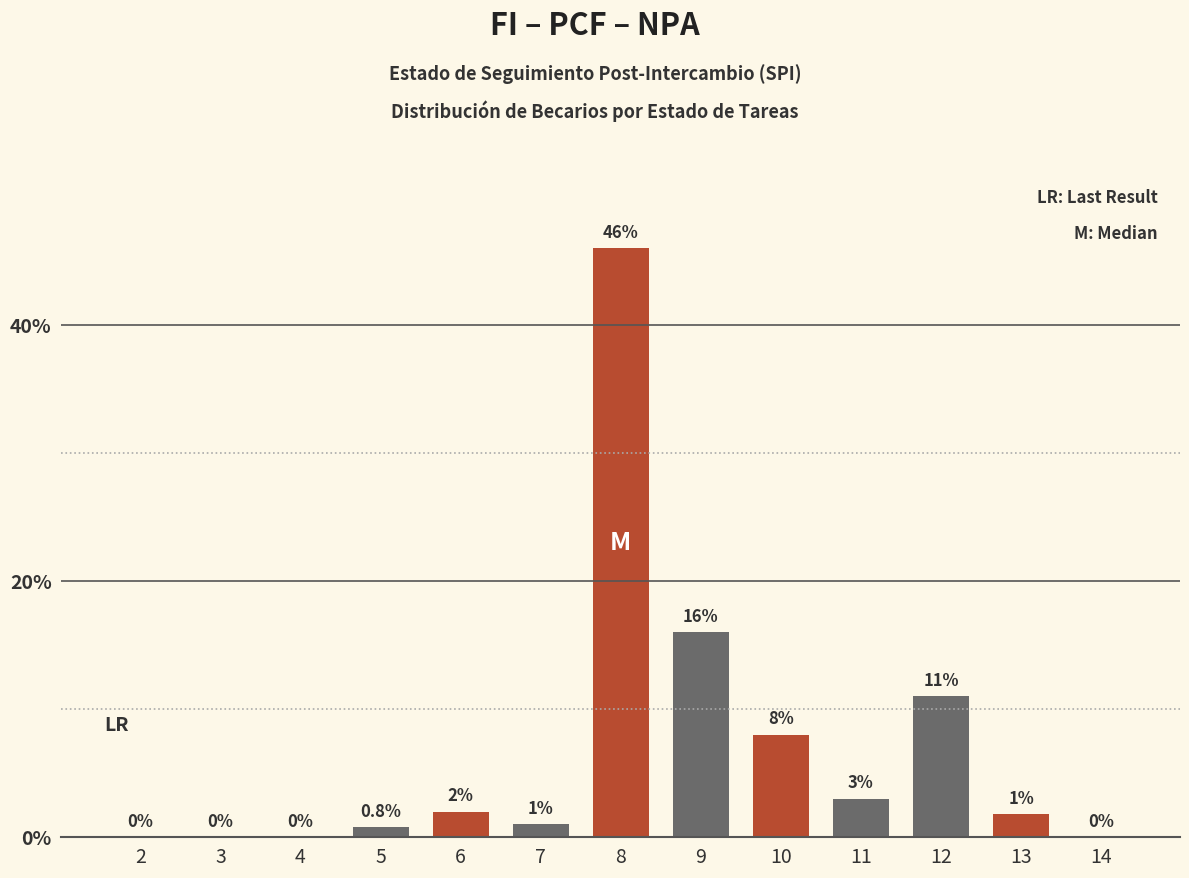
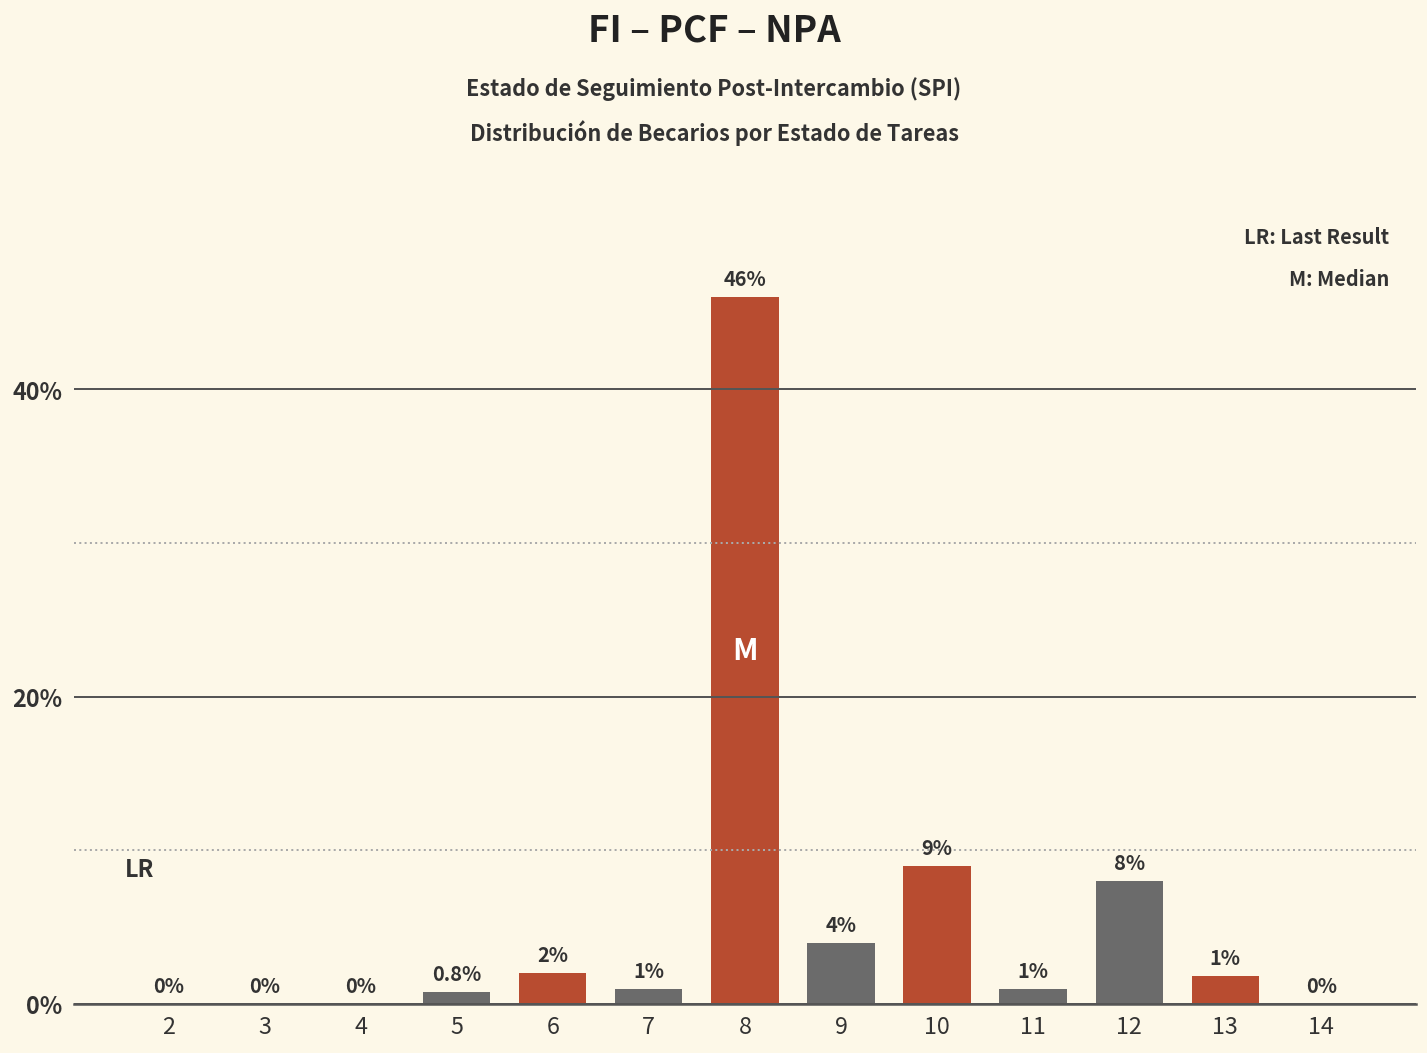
  {
    "2": "0%",
    "3": "0%",
    "4": "0%",
    "5": "0.8%",
    "6": "2%",
    "7": "1%",
    "8": "46%",
-   "9": "16%",
-   "10": "8%",
-   "11": "3%",
-   "12": "11%",
+   "9": "4%",
+   "10": "9%",
+   "11": "1%",
+   "12": "8%",
    "14": "0%"
  }
